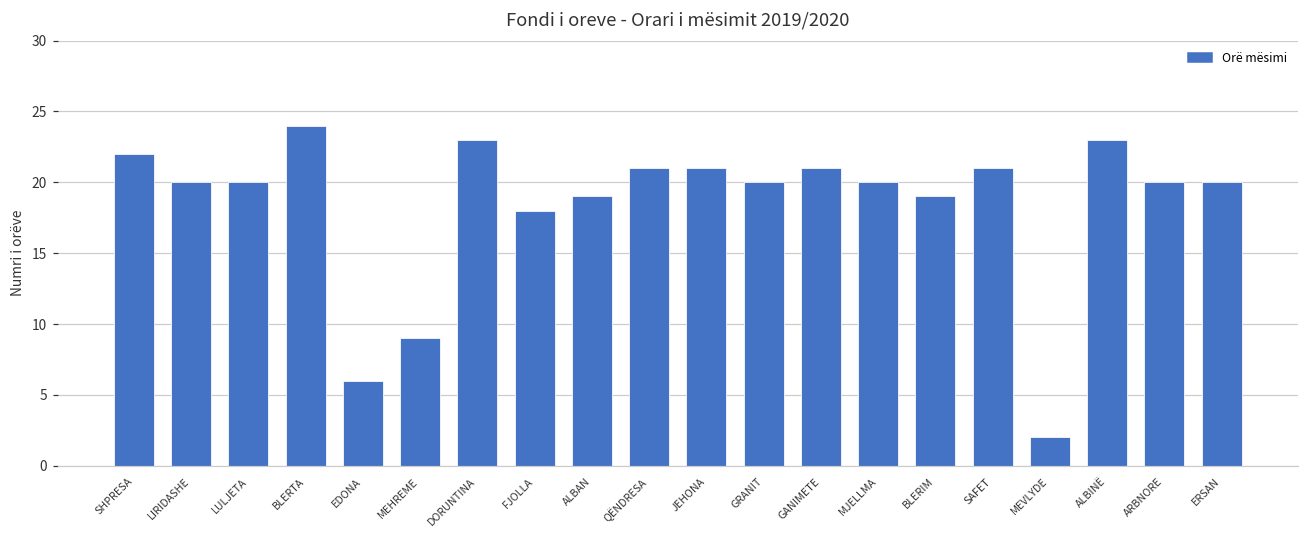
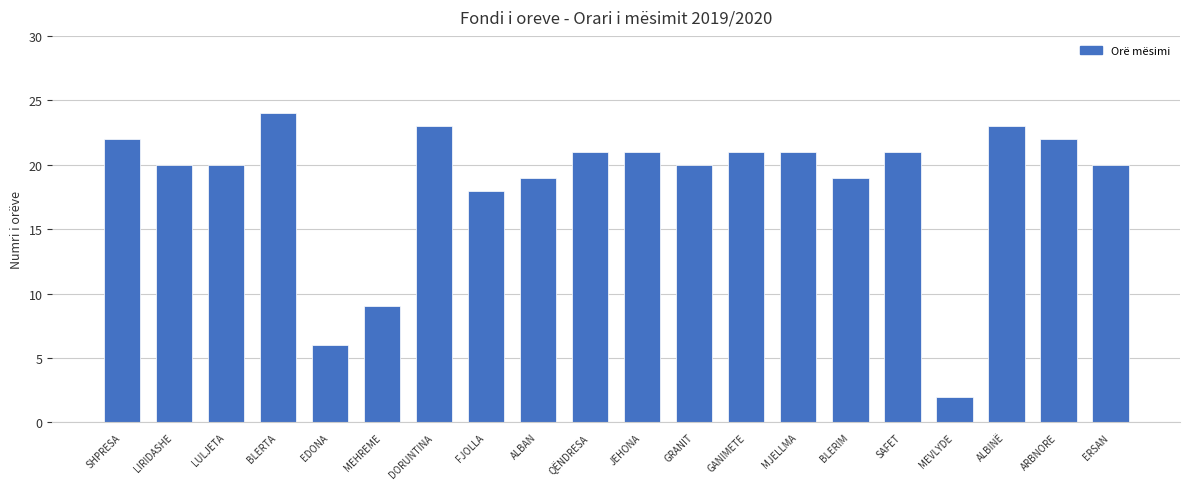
  {
    "SHPRESA": 22,
    "LIRIDASHE": 20,
    "LULJETA": 20,
    "BLERTA": 24,
    "EDONA": 6,
    "MEHREME": 9,
    "DORUNTINA": 23,
    "FJOLLA": 18,
    "ALBAN": 19,
    "QËNDRESA": 21,
    "JEHONA": 21,
    "GRANIT": 20,
    "GANIMETE": 21,
-   "MJELLMA": 20,
+   "MJELLMA": 21,
    "BLERIM": 19,
    "SAFET": 21,
    "MEVLYDE": 2,
    "ALBINË": 23,
-   "ARBNORE": 20,
+   "ARBNORE": 22,
    "ERSAN": 20
  }
